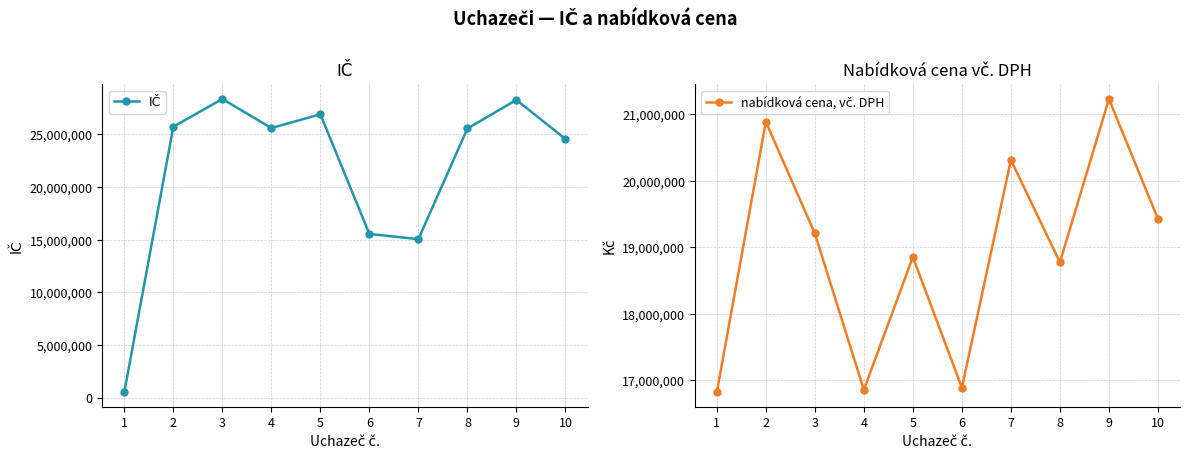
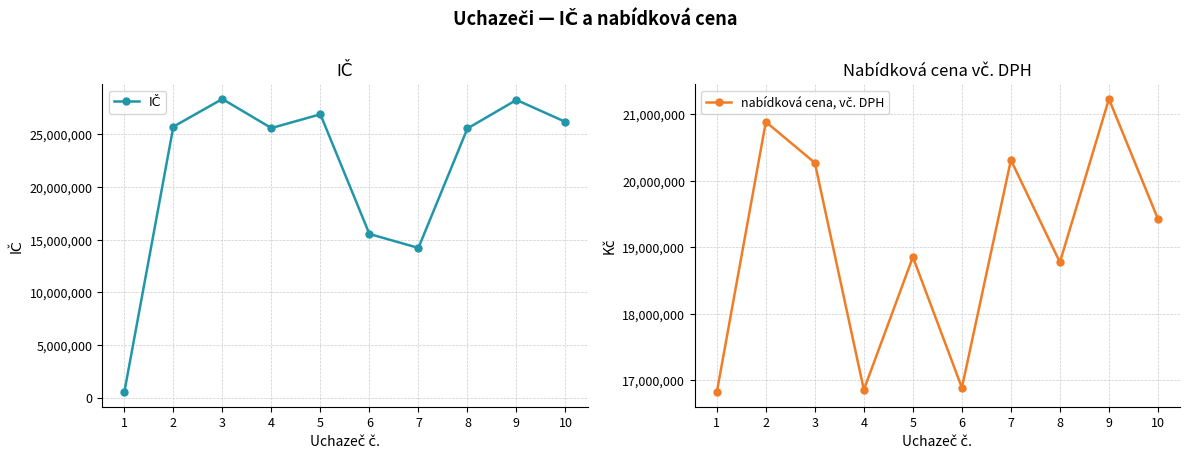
  {
    "IČ": {
      "1": "500,000",
      "2": "25,700,000",
      "3": "28,400,000",
      "4": "25,600,000",
      "5": "26,900,000",
      "6": "15,500,000",
-     "7": "15,100,000",
+     "7": "14,200,000",
      "8": "25,600,000",
      "9": "28,300,000",
-     "10": "24,600,000"
+     "10": "26,200,000"
    },
    "Nabídková cena vč. DPH": {
      "1": "16,800,000",
      "2": "20,900,000",
-     "3": "19,200,000",
+     "3": "20,300,000",
      "4": "16,900,000",
      "5": "18,900,000",
      "6": "16,900,000",
      "7": "20,300,000",
      "8": "18,800,000",
      "9": "21,200,000",
      "10": "19,400,000"
    }
  }
